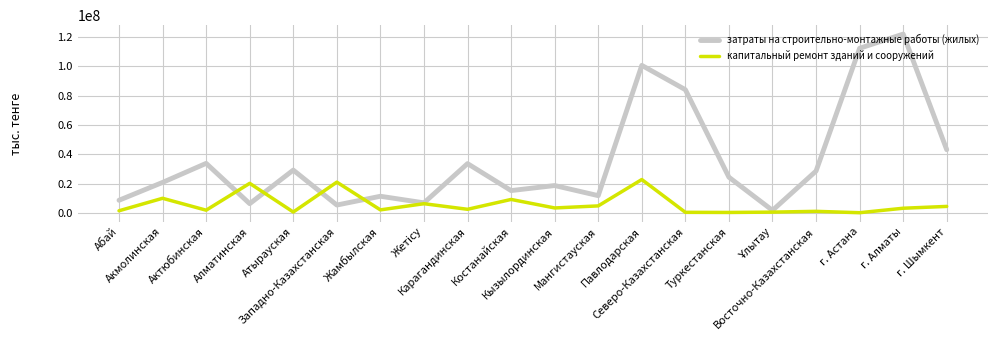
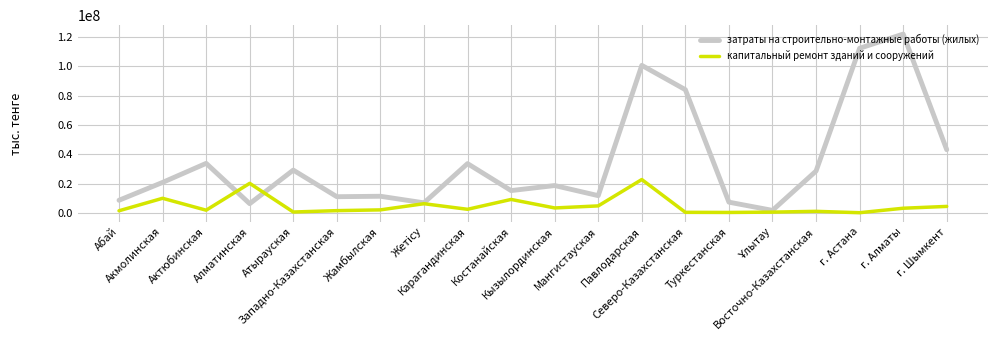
  {
    "затраты на строительно-монтажные работы (жилых)": {
      "Абай": 9000000,
      "Акмолинская": 21000000,
      "Актюбинская": 34000000,
      "Алматинская": 6000000,
      "Атырауская": 29000000,
-     "Западно-Казахстанская": 5000000,
+     "Западно-Казахстанская": 11000000,
      "Жамбылская": 11000000,
      "Карагандинская": 34000000,
      "Костанайская": 15000000,
      "Кызылординская": 19000000,
      "Мангистауская": 12000000,
      "Павлодарская": 101000000,
      "Северо-Казахстанская": 84000000,
-     "Туркестанская": 24000000,
+     "Туркестанская": 7000000,
      "Восточно-Казахстанская": 29000000,
      "г. Астана": 112000000,
      "г. Алматы": 122000000,
      "г. Шымкент": 43000000
    },
    "капитальный ремонт зданий и сооружений": {
      "Абай": 2000000,
      "Акмолинская": 10000000,
      "Актюбинская": 2000000,
      "Алматинская": 20000000,
      "Атырауская": 1000000,
-     "Западно-Казахстанская": 21000000,
+     "Западно-Казахстанская": 2000000,
      "Жамбылская": 2000000,
      "Карагандинская": 3000000,
      "Костанайская": 9000000,
      "Кызылординская": 3000000,
      "Мангистауская": 5000000,
      "Павлодарская": 23000000,
      "Северо-Казахстанская": 0,
      "Туркестанская": 0,
      "Восточно-Казахстанская": 1000000,
      "г. Астана": 0,
      "г. Алматы": 3000000,
      "г. Шымкент": 5000000
    }
  }
